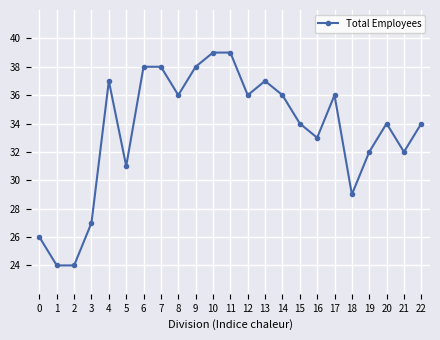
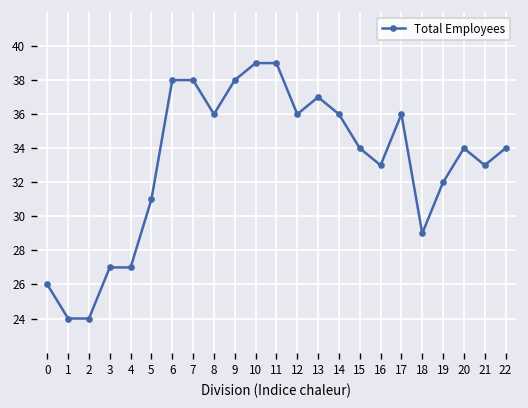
  {
    "0": 26,
    "1": 24,
    "2": 24,
    "3": 27,
-   "4": 37,
+   "4": 27,
    "5": 31,
    "6": 38,
    "7": 38,
    "8": 36,
    "9": 38,
    "10": 39,
    "11": 39,
    "12": 36,
    "13": 37,
    "14": 36,
    "15": 34,
    "16": 33,
    "17": 36,
    "18": 29,
    "19": 32,
    "20": 34,
-   "21": 32,
+   "21": 33,
    "22": 34
  }
